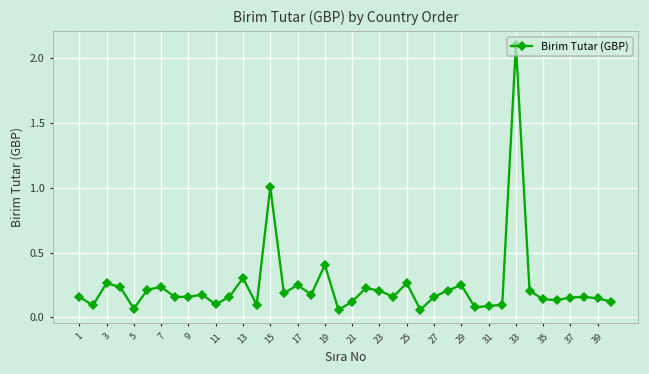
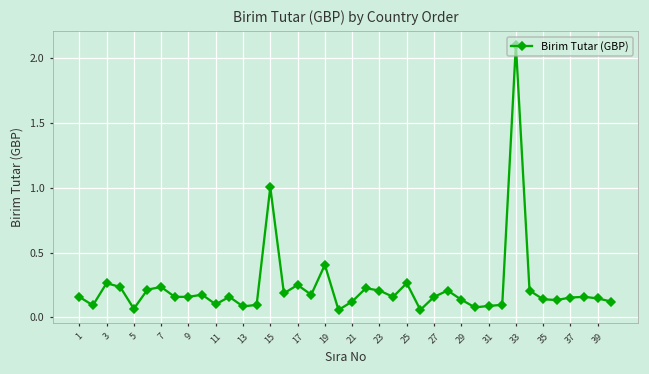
  {
    "1": 0.16,
    "3": 0.26,
    "5": 0.07,
    "7": 0.23,
    "9": 0.16,
    "11": 0.10,
-   "13": 0.30,
+   "13": 0.08,
    "15": 1.01,
    "17": 0.25,
    "19": 0.41,
    "21": 0.12,
    "23": 0.21,
    "25": 0.26,
    "27": 0.16,
-   "29": 0.25,
+   "29": 0.14,
    "31": 0.09,
    "35": 0.14,
    "37": 0.15,
    "39": 0.15
  }
